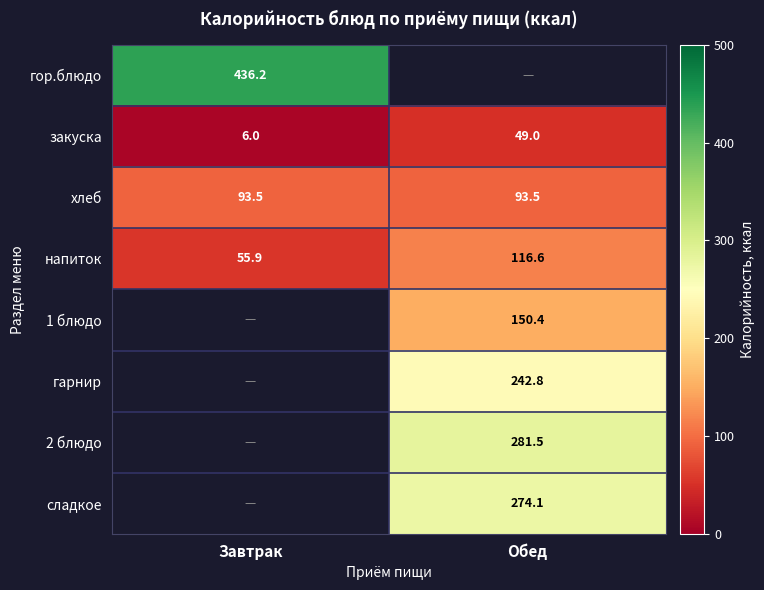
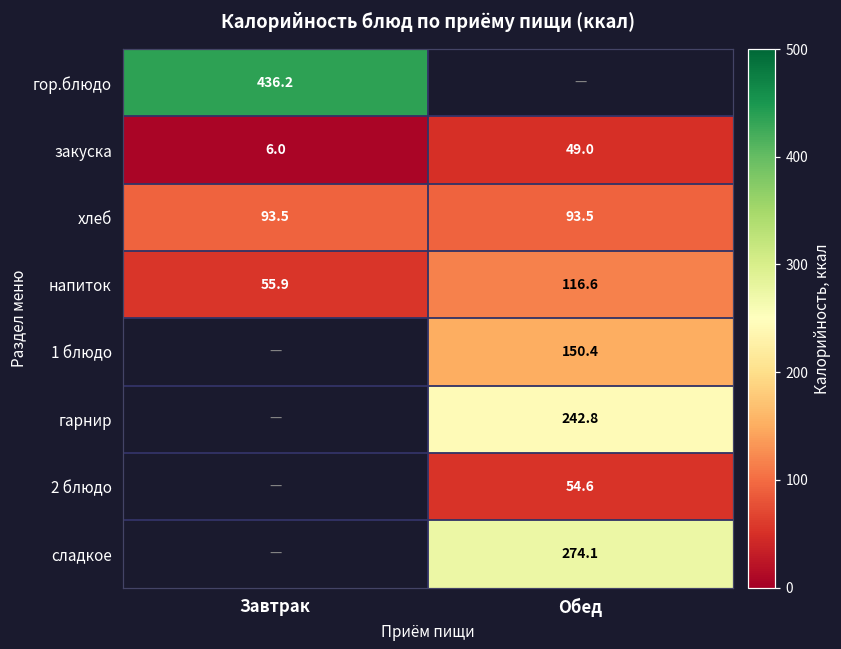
  {
    "гор.блюдо": {
      "Завтрак": 436.2
    },
    "закуска": {
      "Завтрак": 6.0,
      "Обед": 49.0
    },
    "хлеб": {
      "Завтрак": 93.5,
      "Обед": 93.5
    },
    "напиток": {
      "Завтрак": 55.9,
      "Обед": 116.6
    },
    "1 блюдо": {
      "Обед": 150.4
    },
    "гарнир": {
      "Обед": 242.8
    },
    "2 блюдо": {
-     "Обед": 281.5
+     "Обед": 54.6
    },
    "сладкое": {
      "Обед": 274.1
    }
  }
